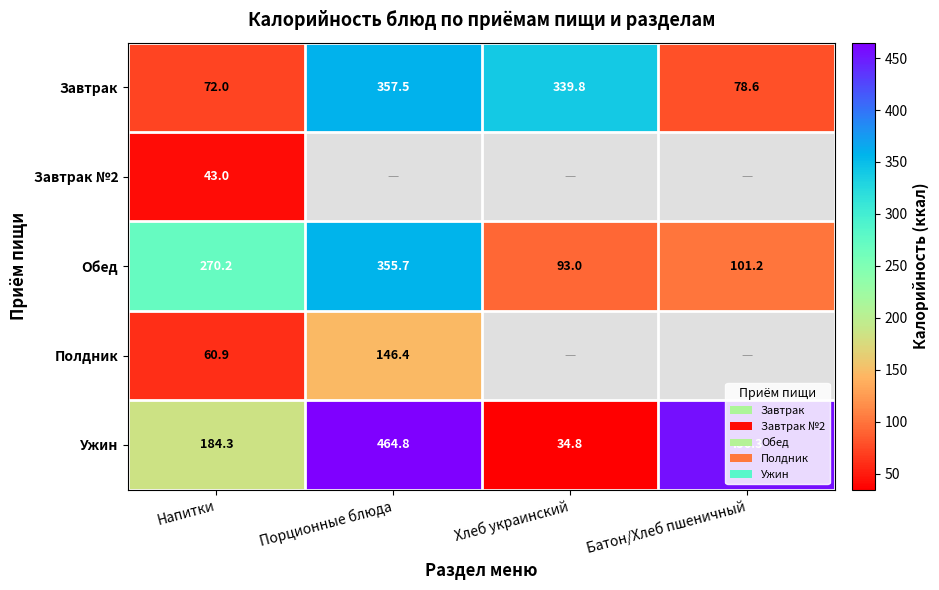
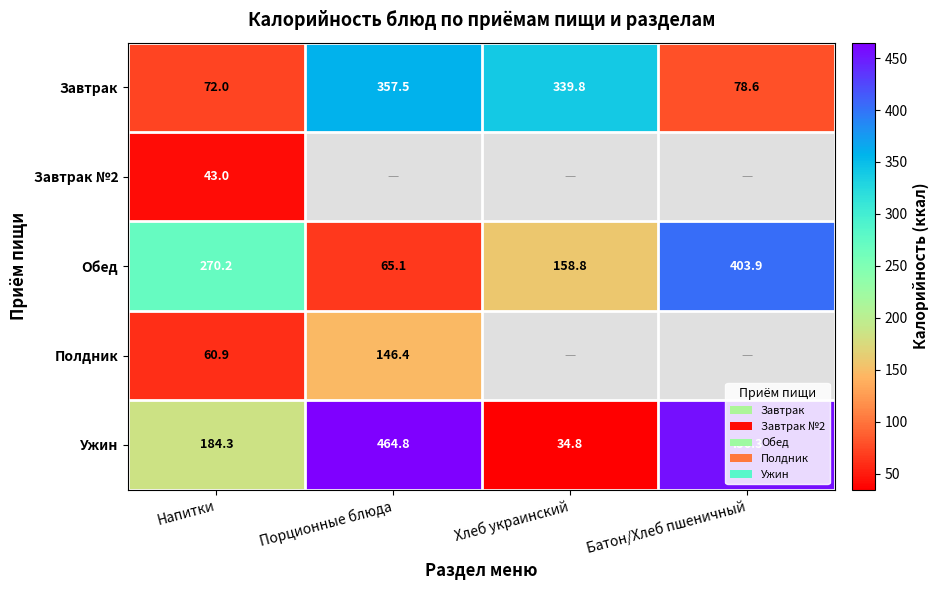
  {
    "Завтрак": {
      "Напитки": 72.0,
      "Порционные блюда": 357.5,
      "Хлеб украинский": 339.8,
      "Батон/Хлеб пшеничный": 78.6
    },
    "Завтрак №2": {
      "Напитки": 43.0
    },
    "Обед": {
      "Напитки": 270.2,
-     "Порционные блюда": 355.7,
-     "Хлеб украинский": 93.0,
-     "Батон/Хлеб пшеничный": 101.2
+     "Порционные блюда": 65.1,
+     "Хлеб украинский": 158.8,
+     "Батон/Хлеб пшеничный": 403.9
    },
    "Полдник": {
      "Напитки": 60.9,
      "Порционные блюда": 146.4
    },
    "Ужин": {
      "Напитки": 184.3,
      "Порционные блюда": 464.8,
      "Хлеб украинский": 34.8
    }
  }
